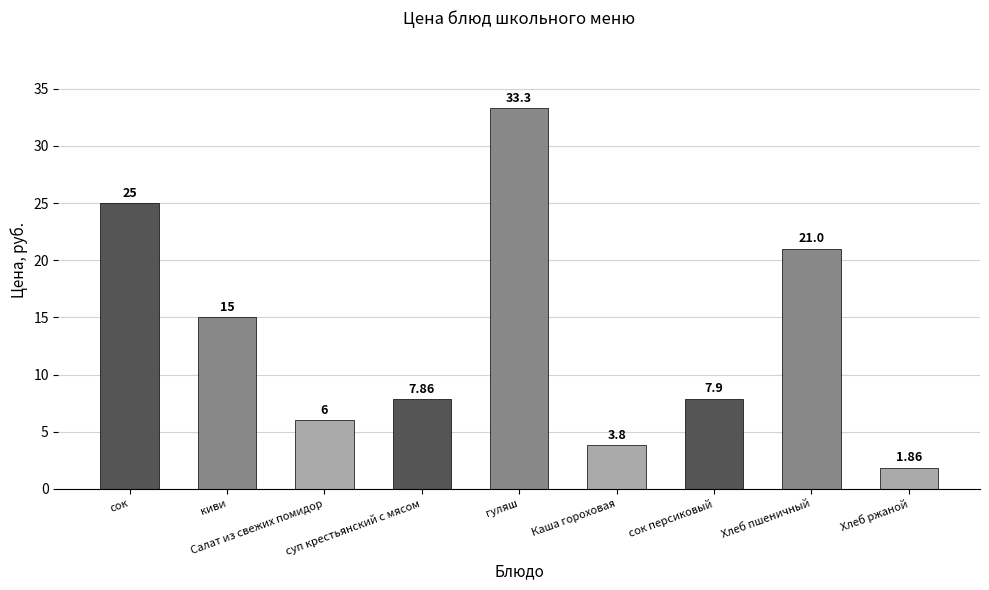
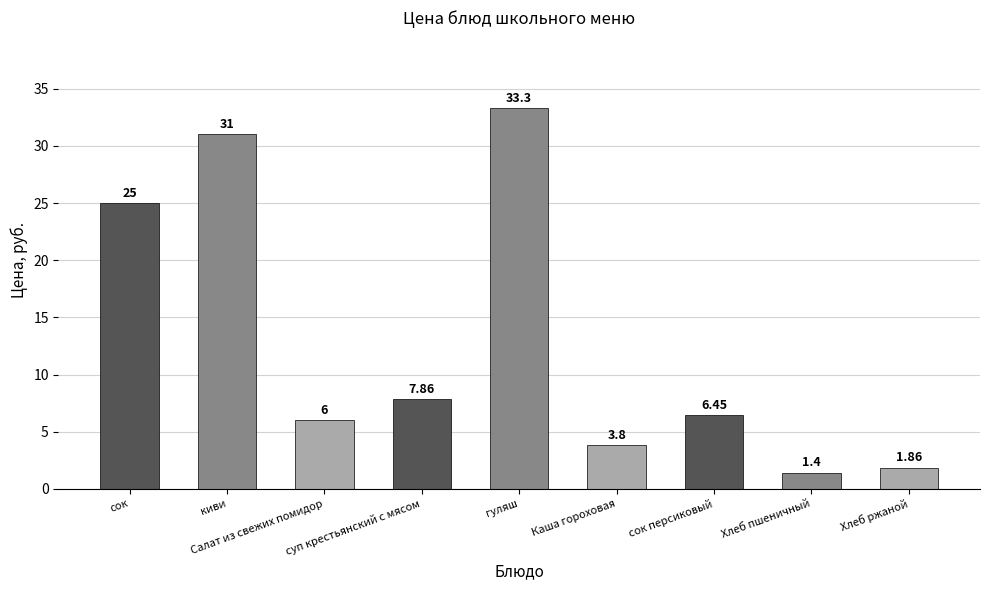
  {
    "сок": 25,
-   "киви": 15,
+   "киви": 31,
    "Салат из свежих помидор": 6,
    "суп крестьянский с мясом": 7.86,
    "гуляш": 33.3,
    "Каша гороховая": 3.8,
-   "сок персиковый": 7.9,
-   "Хлеб пшеничный": 21.0,
+   "сок персиковый": 6.45,
+   "Хлеб пшеничный": 1.4,
    "Хлеб ржаной": 1.86
  }
